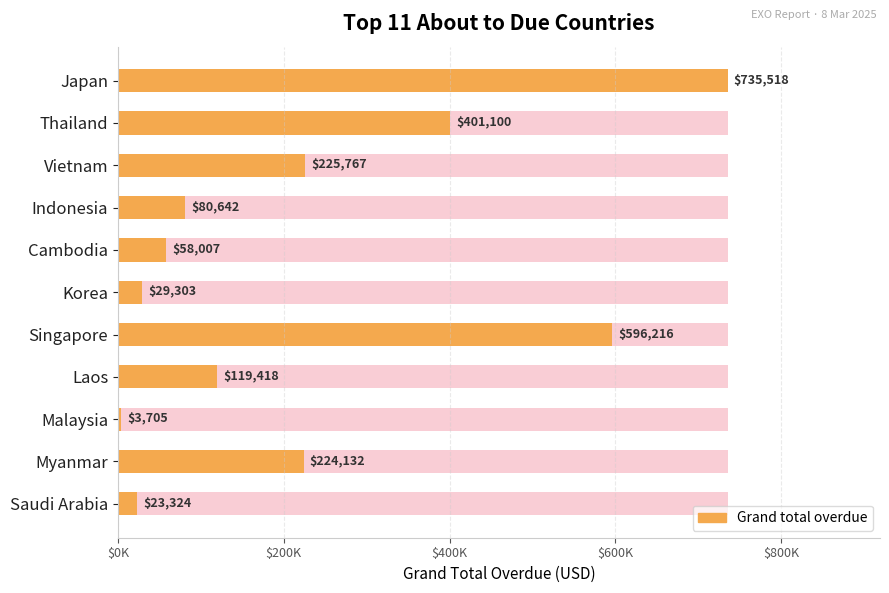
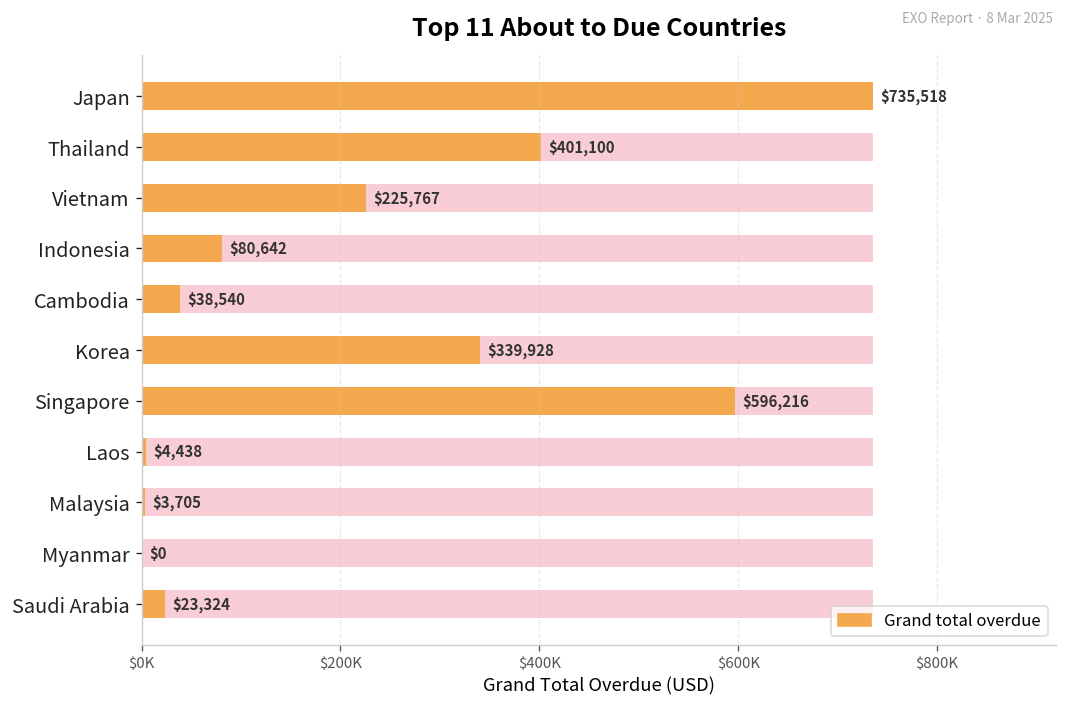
  {
    "Grand total overdue": {
      "Japan": "$735,518",
-     "Cambodia": "$58,007",
-     "Korea": "$29,303",
-     "Laos": "$119,418",
-     "Myanmar": "$224,132"
+     "Cambodia": "$38,540",
+     "Korea": "$339,928",
+     "Laos": "$4,438",
+     "Myanmar": "$0"
    }
  }
